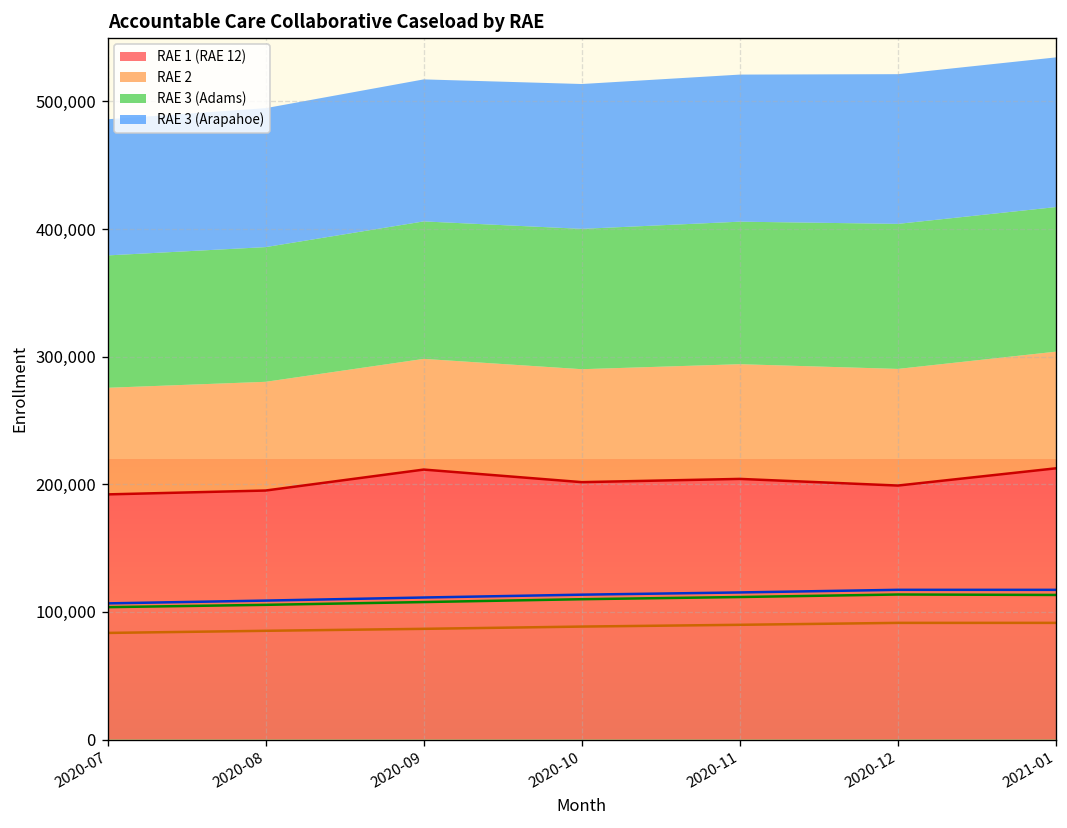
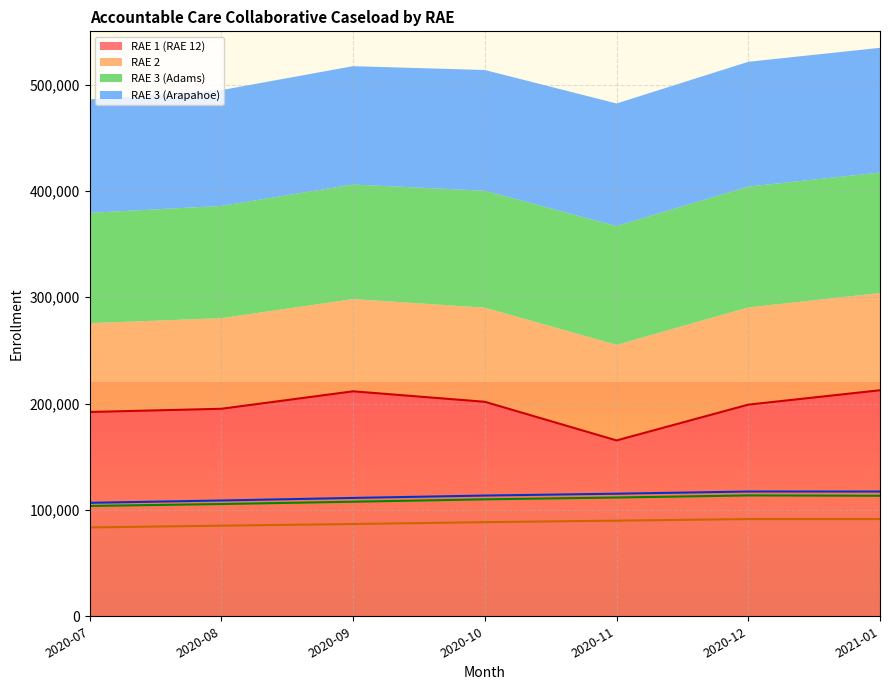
  {
    "RAE 1 (RAE 12)": {
      "2020-07": "192,000",
      "2020-08": "195,000",
      "2020-09": "212,000",
      "2020-10": "202,000",
-     "2020-11": "204,000",
+     "2020-11": "165,000",
      "2020-12": "199,000",
      "2021-01": "213,000"
    },
    "RAE 2": {
      "2020-07": "84,000",
      "2020-08": "85,000",
      "2020-09": "87,000",
      "2020-10": "89,000",
      "2020-11": "90,000",
      "2020-12": "91,000",
      "2021-01": "91,000"
    },
    "RAE 3 (Adams)": {
      "2020-07": "104,000",
      "2020-08": "106,000",
      "2020-09": "108,000",
      "2020-10": "110,000",
      "2020-11": "112,000",
      "2020-12": "114,000",
      "2021-01": "113,000"
    },
    "RAE 3 (Arapahoe)": {
      "2020-07": "107,000",
      "2020-09": "111,000",
      "2020-10": "114,000",
      "2020-11": "115,000",
      "2020-12": "117,000",
      "2021-01": "117,000"
    }
  }
